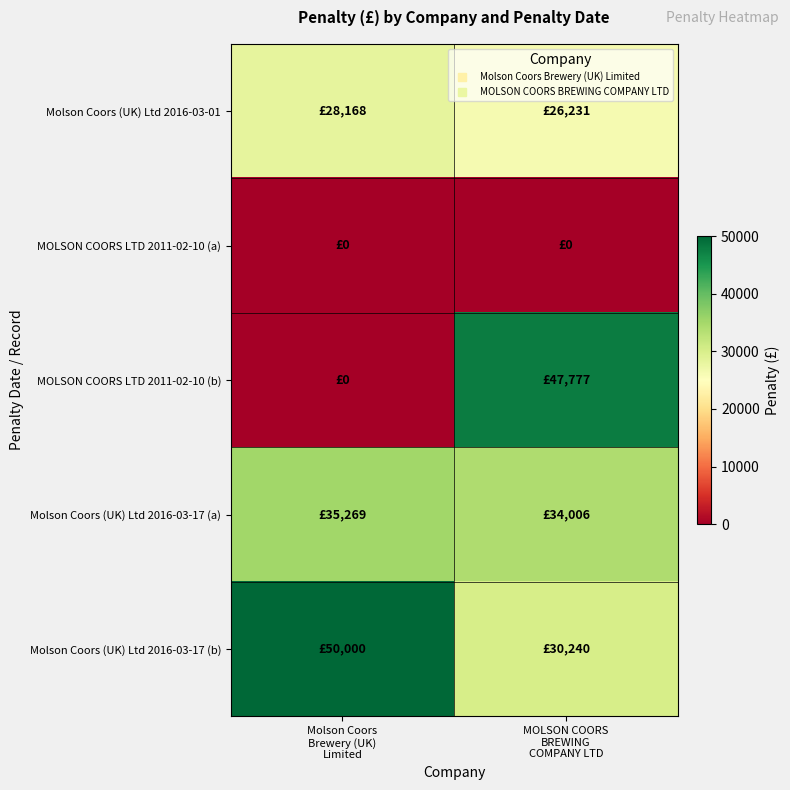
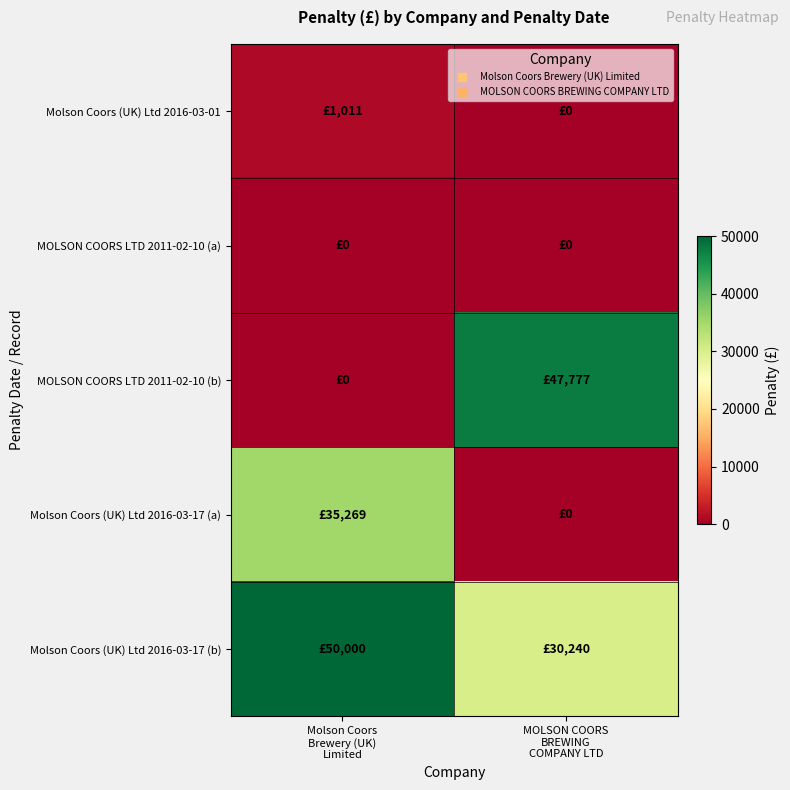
  {
    "Molson Coors (UK) Ltd 2016-03-01": {
-     "Molson Coors Brewery (UK) Limited": "£28,168",
-     "MOLSON COORS BREWING COMPANY LTD": "£26,231"
+     "Molson Coors Brewery (UK) Limited": "£1,011",
+     "MOLSON COORS BREWING COMPANY LTD": "£0"
    },
    "MOLSON COORS LTD 2011-02-10 (a)": {
      "Molson Coors Brewery (UK) Limited": "£0",
      "MOLSON COORS BREWING COMPANY LTD": "£0"
    },
    "MOLSON COORS LTD 2011-02-10 (b)": {
      "Molson Coors Brewery (UK) Limited": "£0",
      "MOLSON COORS BREWING COMPANY LTD": "£47,777"
    },
    "Molson Coors (UK) Ltd 2016-03-17 (a)": {
      "Molson Coors Brewery (UK) Limited": "£35,269",
-     "MOLSON COORS BREWING COMPANY LTD": "£34,006"
+     "MOLSON COORS BREWING COMPANY LTD": "£0"
    },
    "Molson Coors (UK) Ltd 2016-03-17 (b)": {
      "Molson Coors Brewery (UK) Limited": "£50,000",
      "MOLSON COORS BREWING COMPANY LTD": "£30,240"
    }
  }
